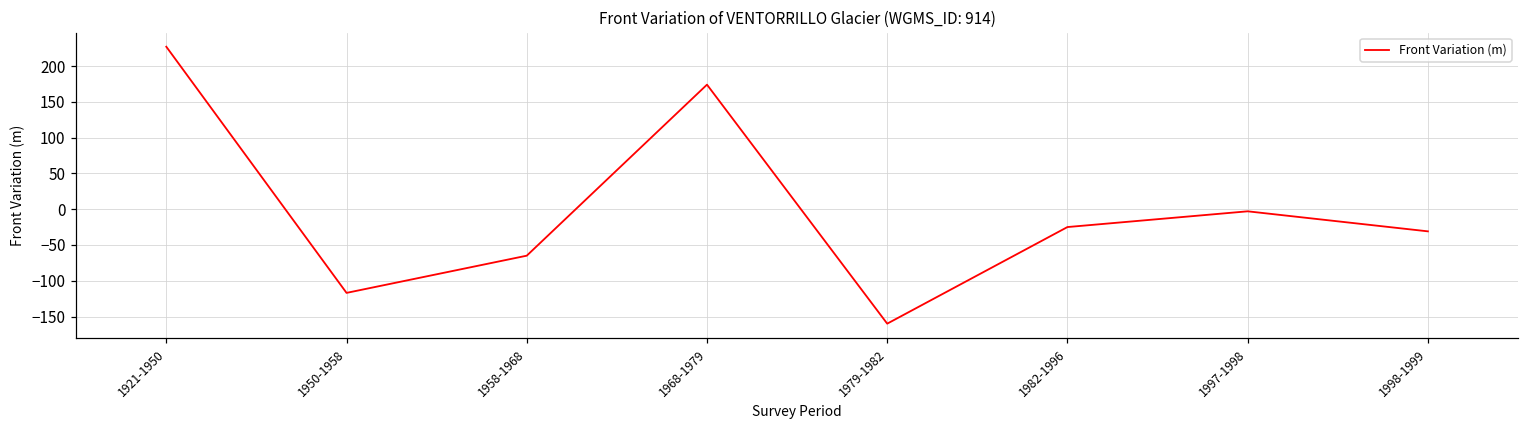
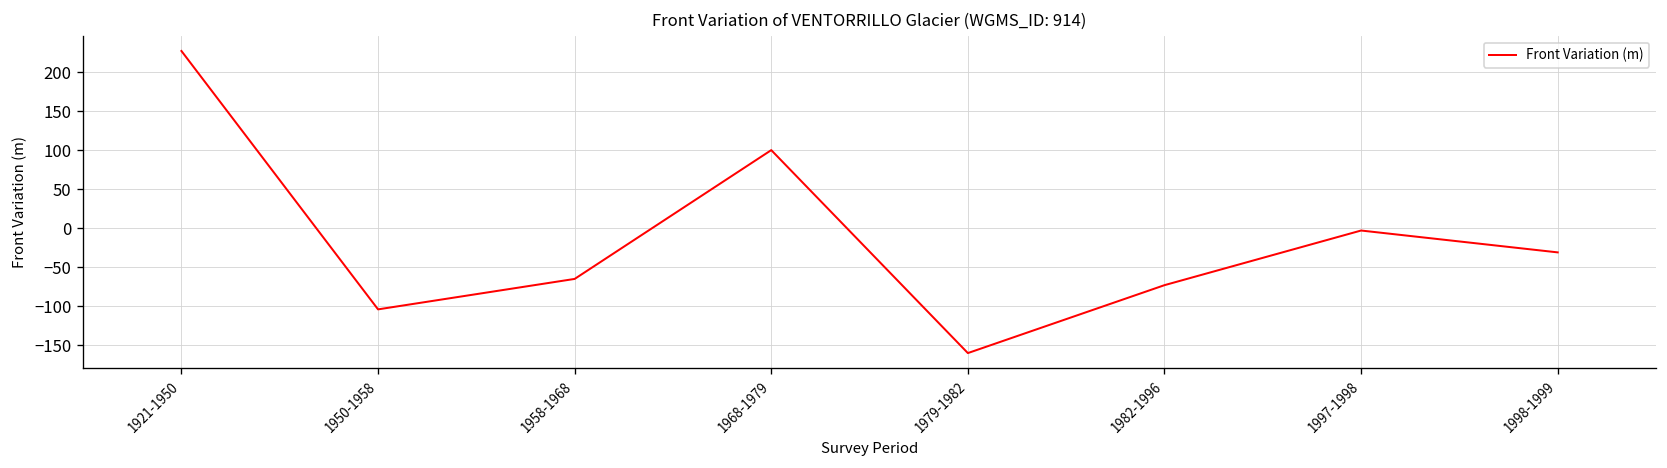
  {
    "1921-1950": 230,
-   "1950-1958": -120,
+   "1950-1958": -100,
    "1958-1968": -70,
-   "1968-1979": 170,
+   "1968-1979": 100,
    "1979-1982": -160,
-   "1982-1996": -30,
+   "1982-1996": -70,
    "1997-1998": 0,
    "1998-1999": -30
  }
